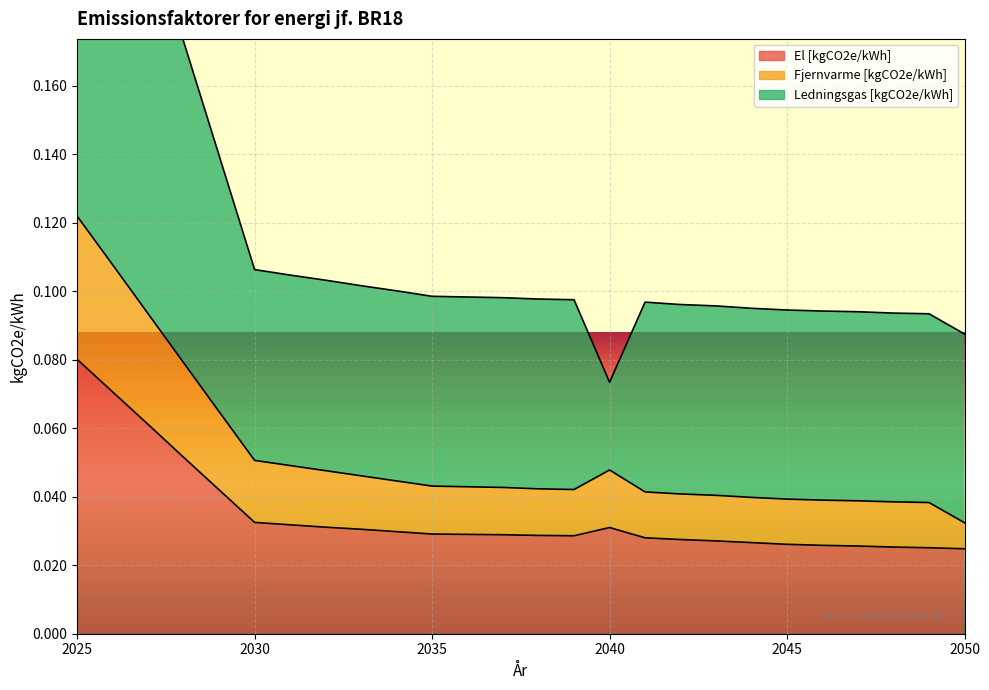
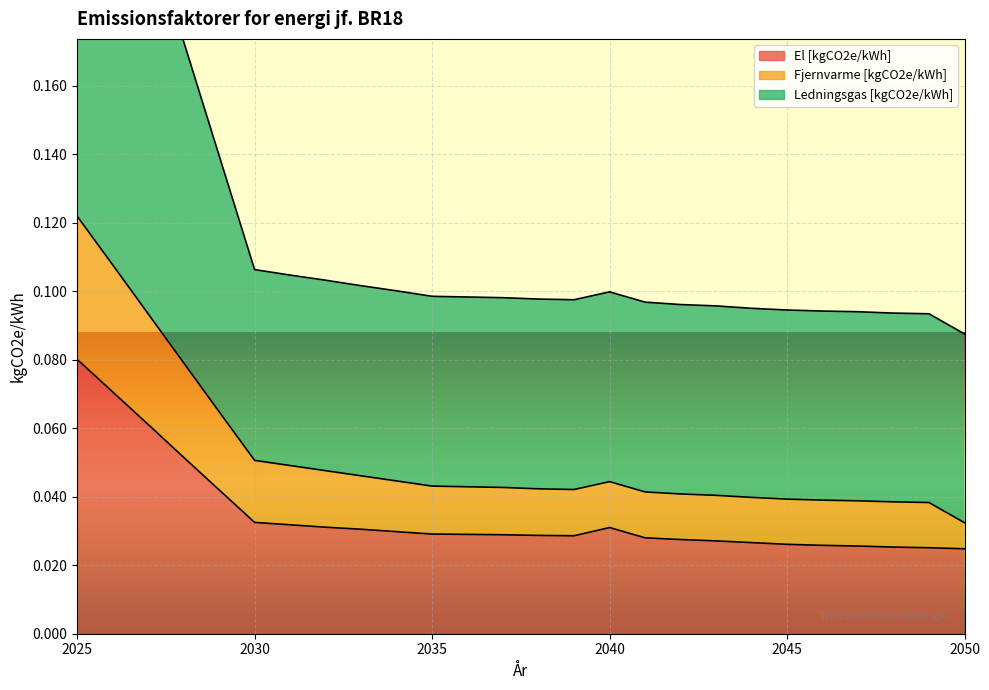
  {
    "El [kgCO2e/kWh]": {
      "2025": 0.080,
      "2030": 0.033,
      "2035": 0.029,
      "2040": 0.031,
      "2045": 0.026,
      "2050": 0.025
    },
    "Fjernvarme [kgCO2e/kWh]": {
      "2025": 0.042,
      "2030": 0.018,
      "2035": 0.014,
-     "2040": 0.017,
+     "2040": 0.013,
      "2045": 0.013,
      "2050": 0.008
    },
    "Ledningsgas [kgCO2e/kWh]": {
      "2030": 0.056,
      "2035": 0.055,
-     "2040": 0.026,
+     "2040": 0.055,
      "2045": 0.055,
      "2050": 0.055
    }
  }
